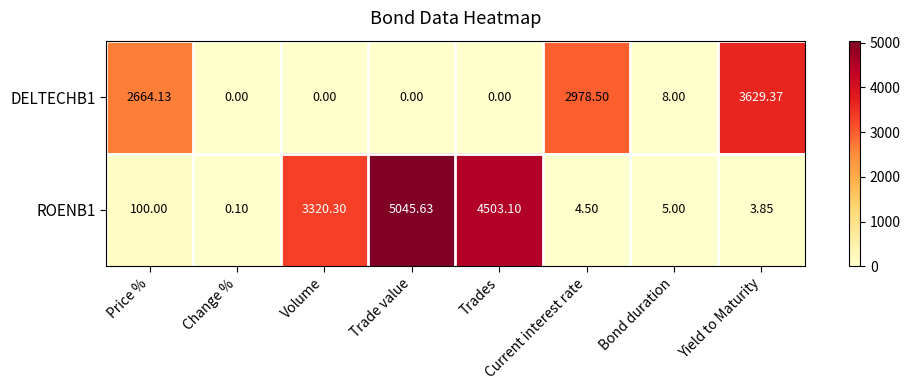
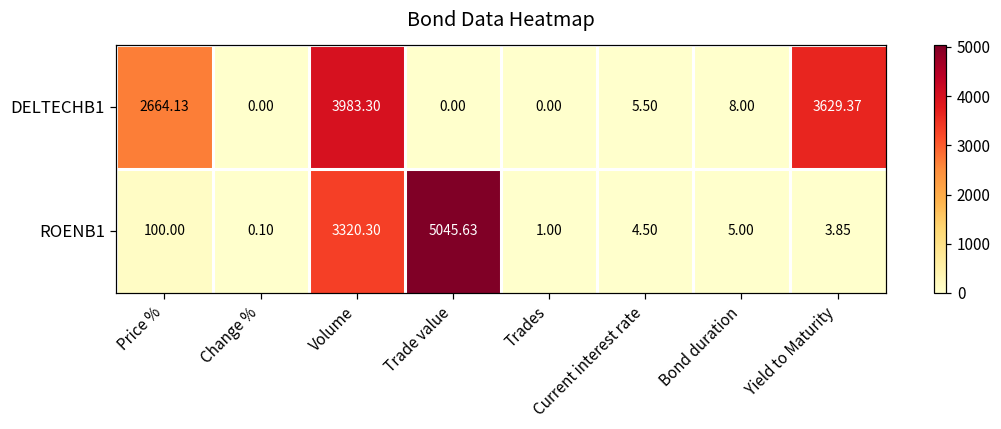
  {
    "DELTECHB1": {
      "Price %": 2664.13,
      "Change %": 0.00,
-     "Volume": 0.00,
+     "Volume": 3983.30,
      "Trade value": 0.00,
      "Trades": 0.00,
-     "Current interest rate": 2978.50,
+     "Current interest rate": 5.50,
      "Bond duration": 8.00,
      "Yield to Maturity": 3629.37
    },
    "ROENB1": {
      "Price %": 100.00,
      "Change %": 0.10,
      "Volume": 3320.30,
      "Trade value": 5045.63,
-     "Trades": 4503.10,
+     "Trades": 1.00,
      "Current interest rate": 4.50,
      "Bond duration": 5.00,
      "Yield to Maturity": 3.85
    }
  }
